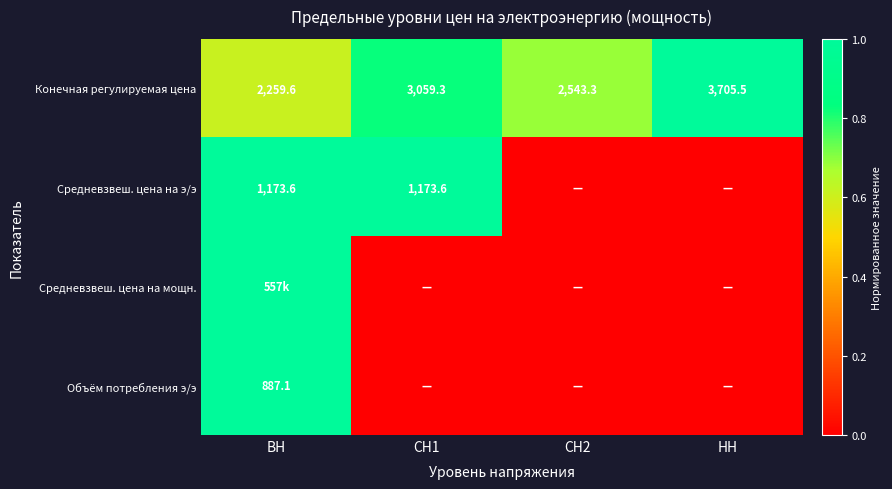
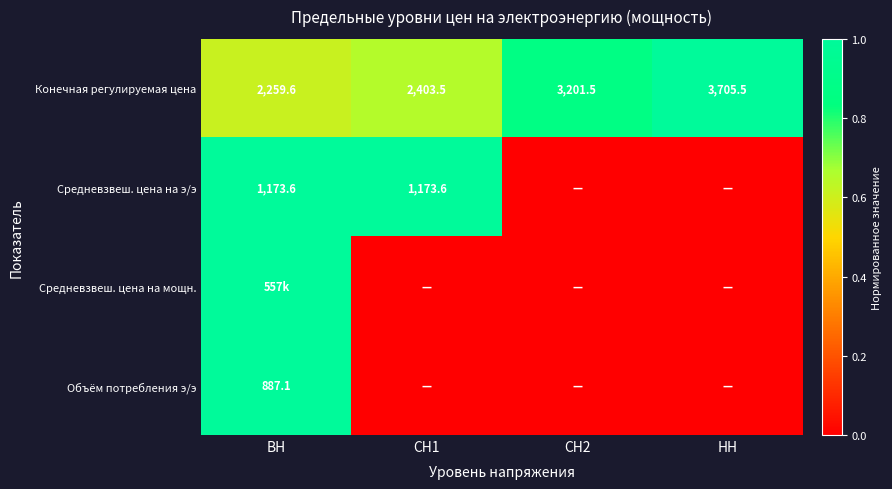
  {
    "Конечная регулируемая цена": {
      "ВН": "2,259.6",
-     "СН1": "3,059.3",
-     "СН2": "2,543.3",
+     "СН1": "2,403.5",
+     "СН2": "3,201.5",
      "НН": "3,705.5"
    },
    "Средневзвеш. цена на э/э": {
      "ВН": "1,173.6",
      "СН1": "1,173.6"
    },
    "Средневзвеш. цена на мощн.": {
      "ВН": "557k"
    },
    "Объём потребления э/э": {
      "ВН": "887.1"
    }
  }
